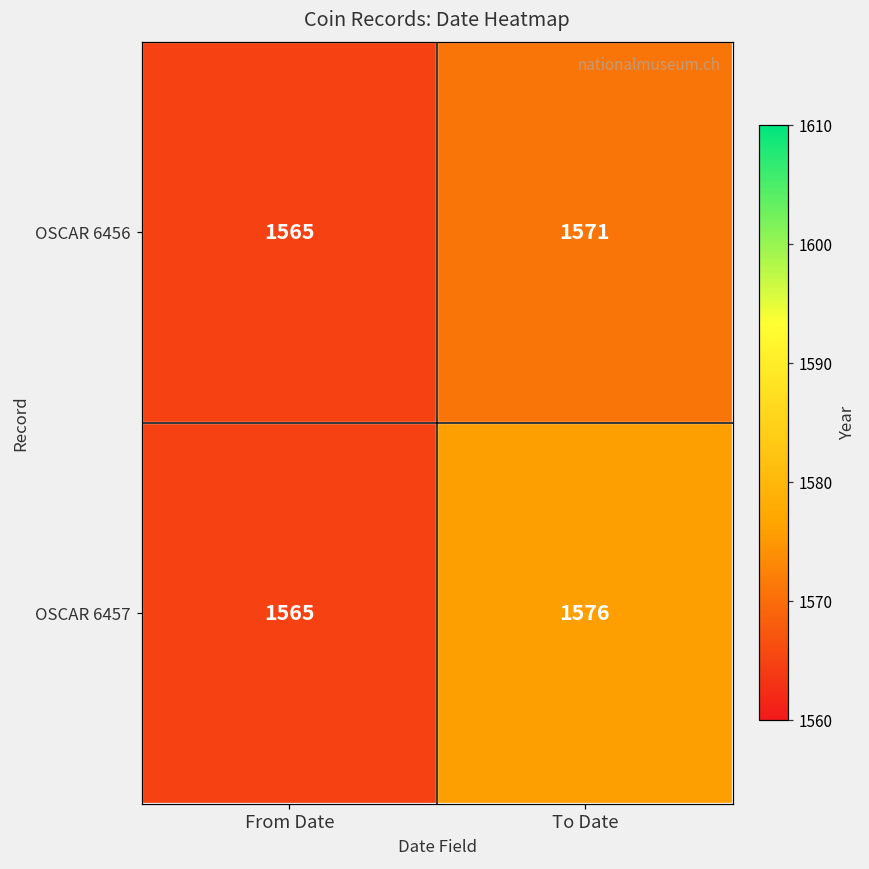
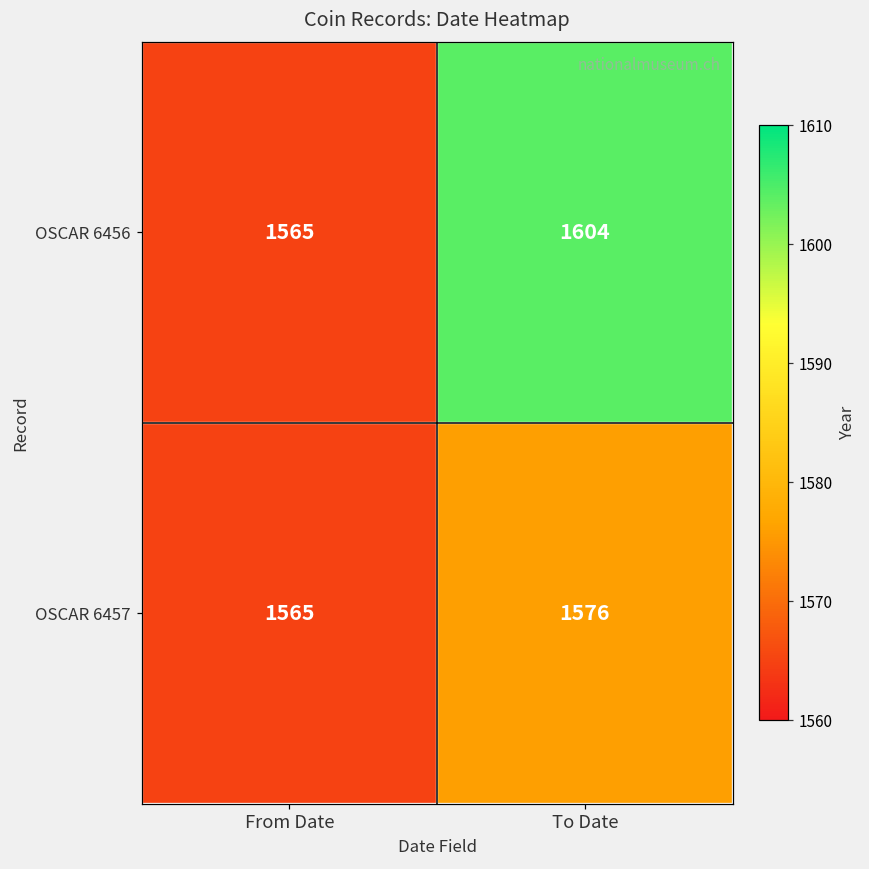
  {
    "OSCAR 6456": {
      "From Date": 1565,
-     "To Date": 1571
+     "To Date": 1604
    },
    "OSCAR 6457": {
      "From Date": 1565,
      "To Date": 1576
    }
  }
